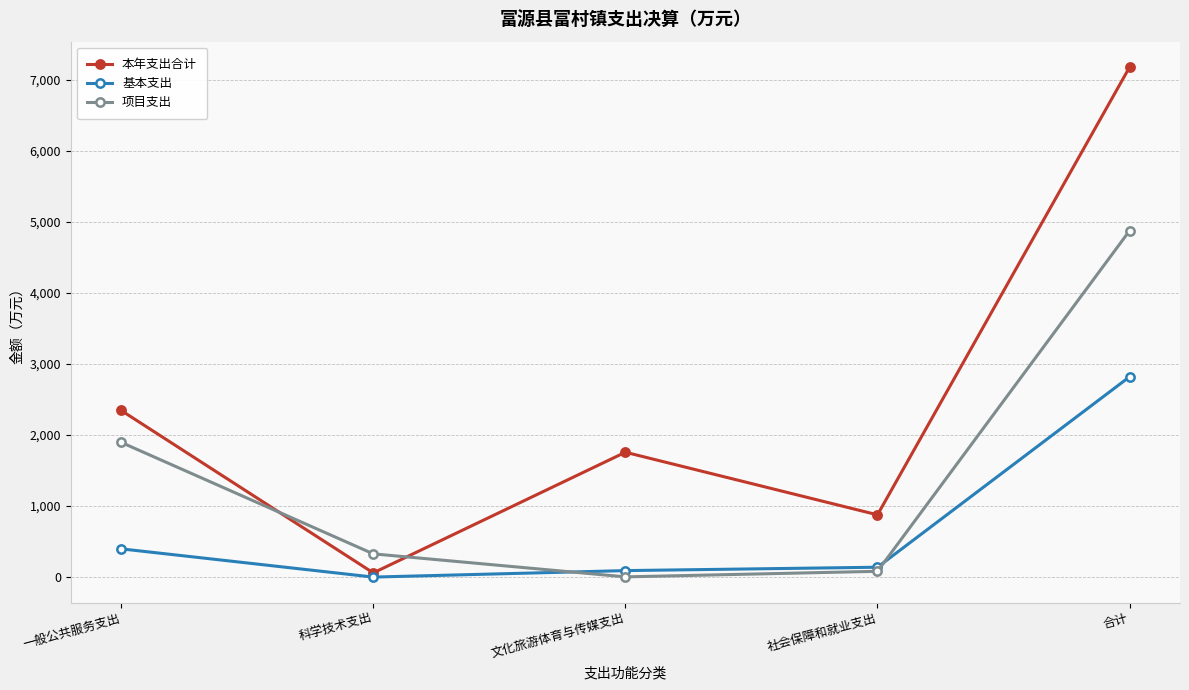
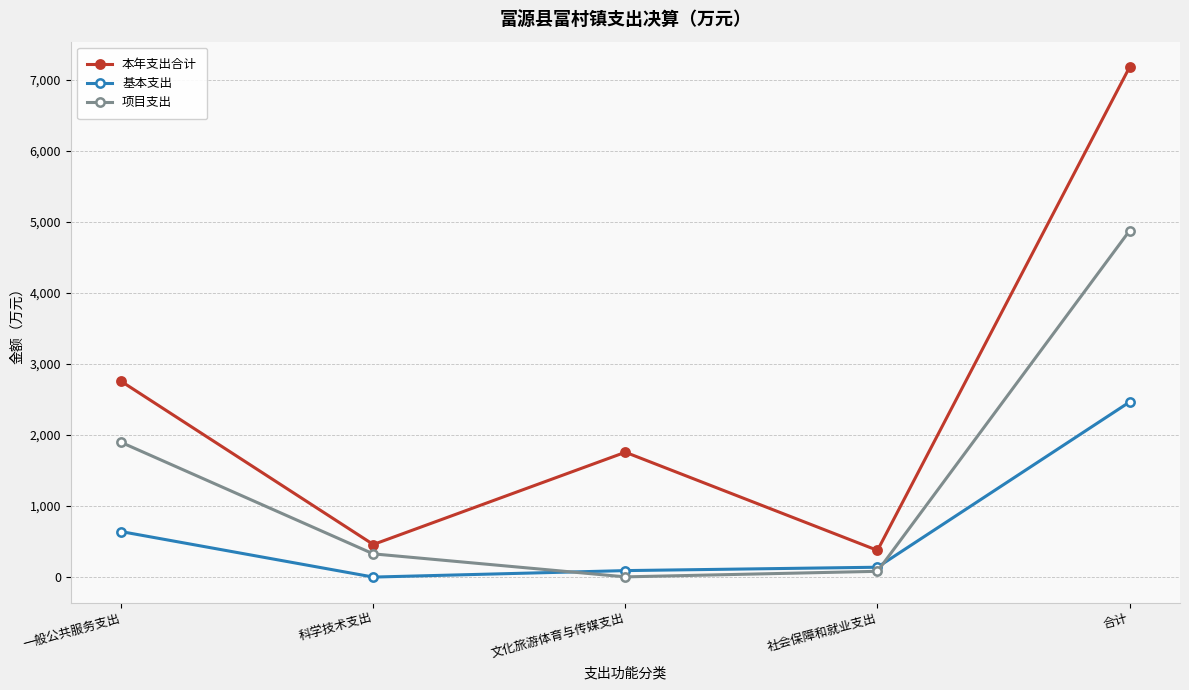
  {
    "本年支出合计": {
-     "一般公共服务支出": "2,300",
-     "科学技术支出": "100",
+     "一般公共服务支出": "2,800",
+     "科学技术支出": "500",
      "文化旅游体育与传媒支出": "1,800",
-     "社会保障和就业支出": "900",
+     "社会保障和就业支出": "400",
      "合计": "7,200"
    },
    "基本支出": {
-     "一般公共服务支出": "400",
+     "一般公共服务支出": "600",
      "科学技术支出": "0",
      "文化旅游体育与传媒支出": "100",
      "社会保障和就业支出": "100",
-     "合计": "2,800"
+     "合计": "2,500"
    },
    "项目支出": {
      "一般公共服务支出": "1,900",
      "科学技术支出": "300",
      "文化旅游体育与传媒支出": "0",
      "社会保障和就业支出": "100",
      "合计": "4,900"
    }
  }
